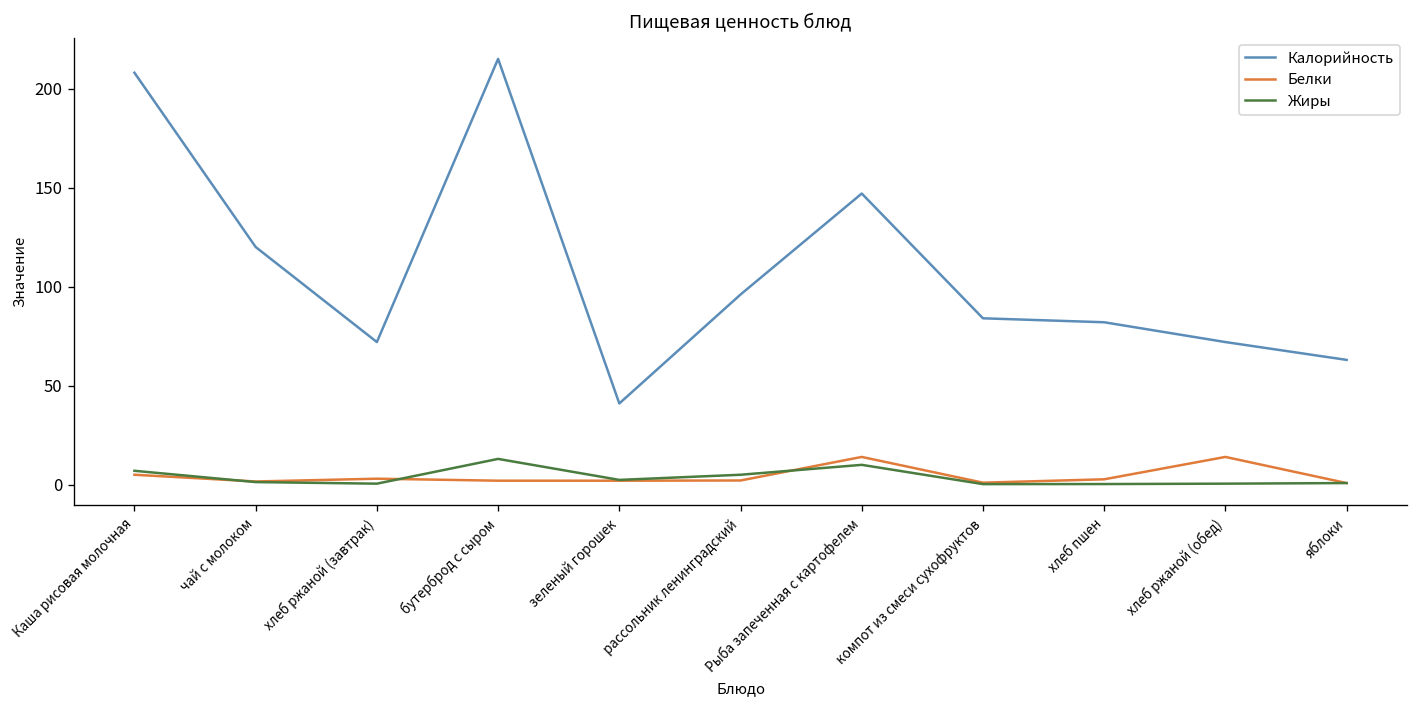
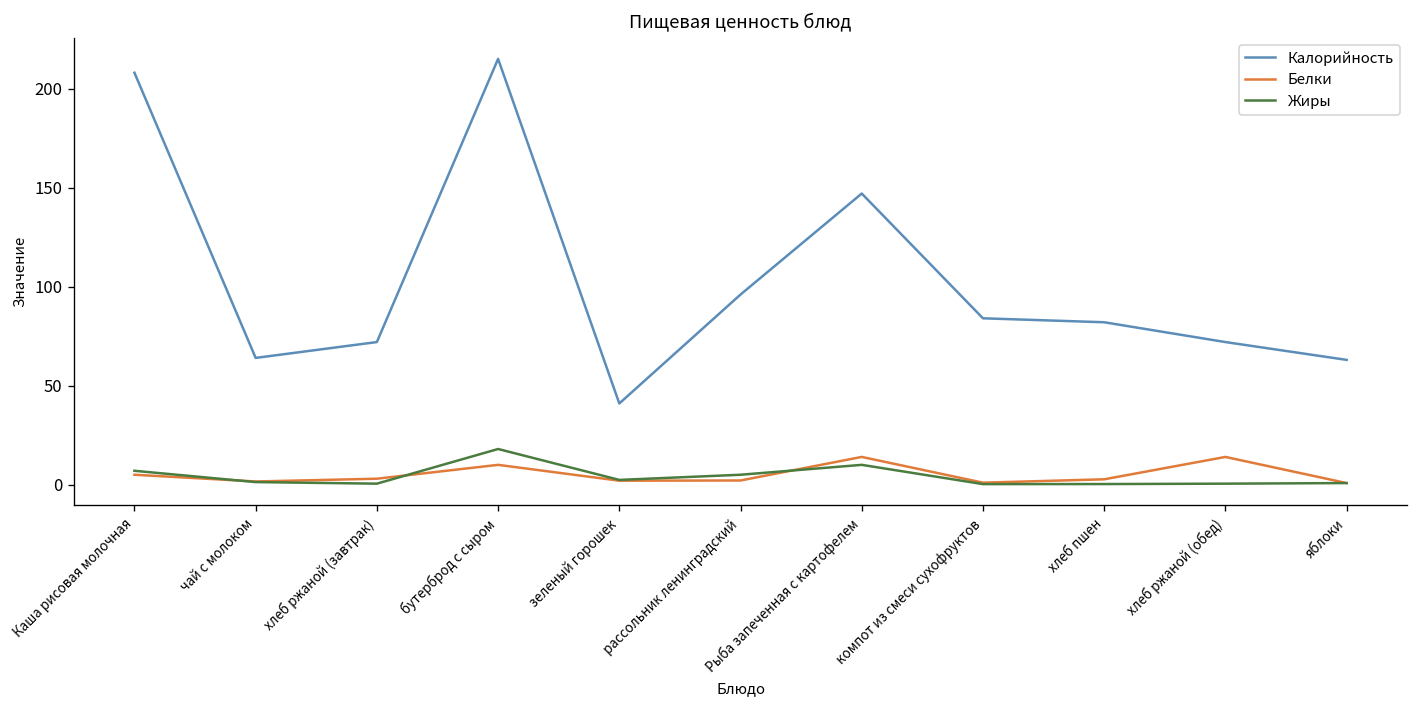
  {
    "Калорийность": {
      "Каша рисовая молочная": 208,
-     "чай с молоком": 120,
+     "чай с молоком": 64,
      "хлеб ржаной (завтрак)": 72,
      "бутерброд с сыром": 215,
      "зеленый горошек": 41,
      "рассольник ленинградский": 96,
      "Рыба запеченная с картофелем": 147,
      "компот из смеси сухофруктов": 84,
      "хлеб пшен": 82,
      "хлеб ржаной (обед)": 72,
      "яблоки": 63
    },
    "Белки": {
      "Каша рисовая молочная": 5,
      "хлеб ржаной (завтрак)": 3,
-     "бутерброд с сыром": 2,
+     "бутерброд с сыром": 10,
      "рассольник ленинградский": 2,
      "Рыба запеченная с картофелем": 14,
      "хлеб пшен": 3,
      "хлеб ржаной (обед)": 14
    },
    "Жиры": {
      "Каша рисовая молочная": 7,
      "хлеб ржаной (завтрак)": 1,
-     "бутерброд с сыром": 13,
+     "бутерброд с сыром": 18,
      "рассольник ленинградский": 5,
      "Рыба запеченная с картофелем": 10,
      "хлеб пшен": 0,
      "хлеб ржаной (обед)": 1
    }
  }
